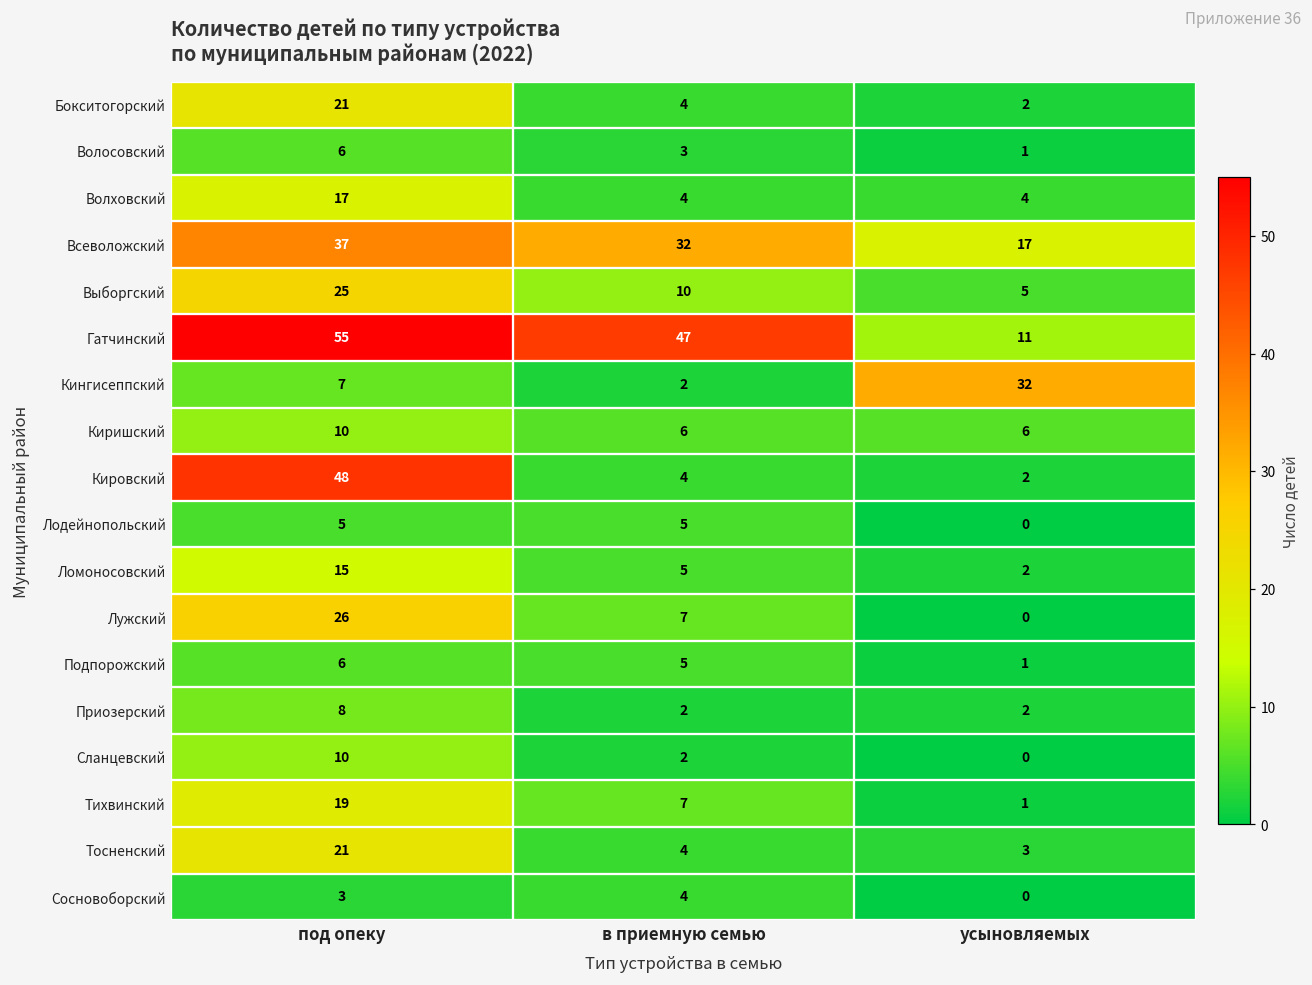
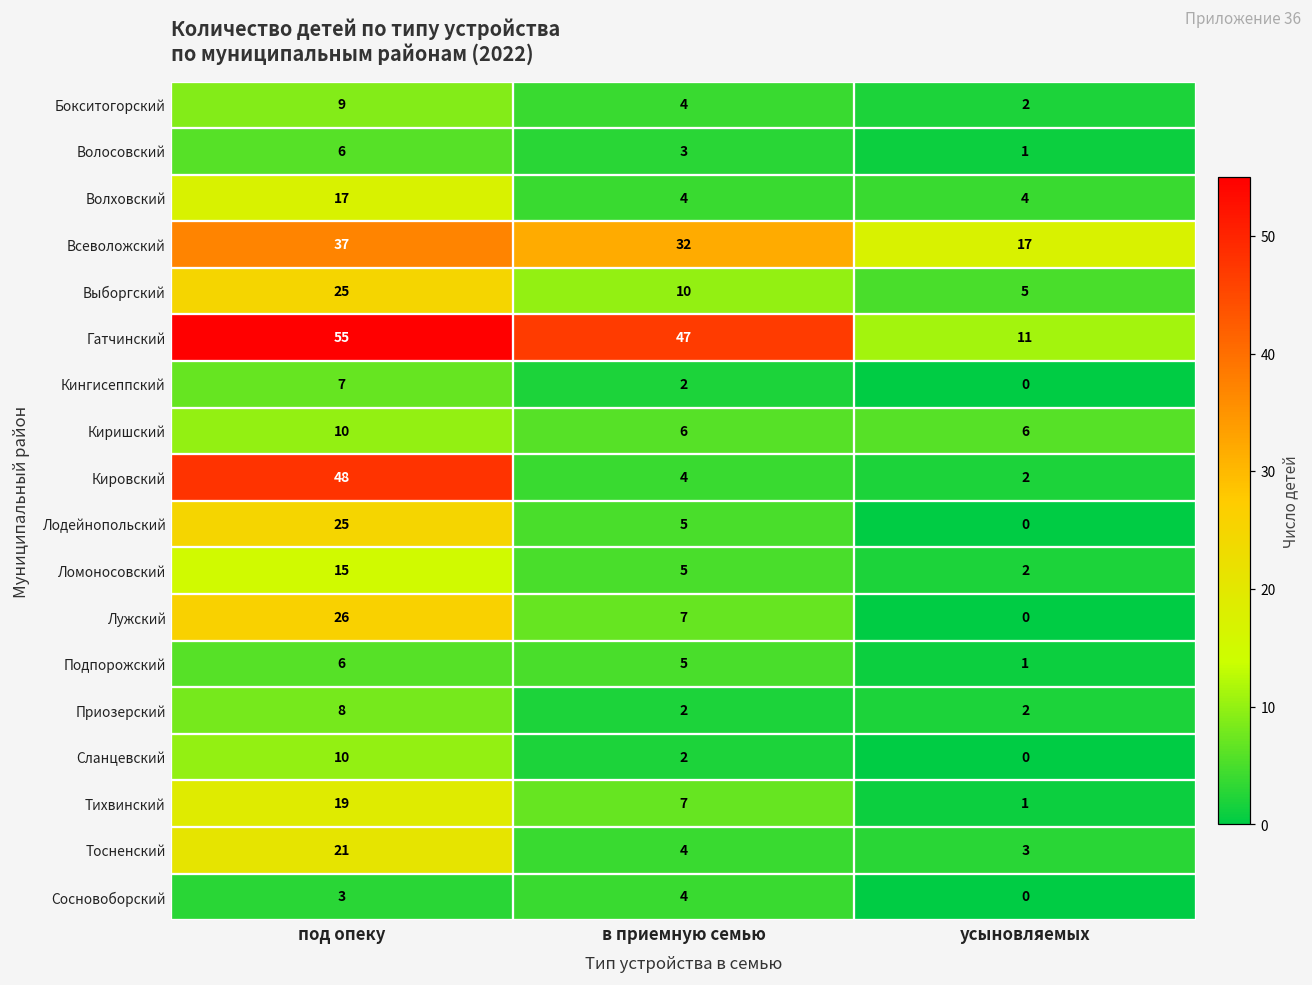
  {
    "Бокситогорский": {
-     "под опеку": 21,
+     "под опеку": 9,
      "в приемную семью": 4,
      "усыновляемых": 2
    },
    "Волосовский": {
      "под опеку": 6,
      "в приемную семью": 3,
      "усыновляемых": 1
    },
    "Волховский": {
      "под опеку": 17,
      "в приемную семью": 4,
      "усыновляемых": 4
    },
    "Всеволожский": {
      "под опеку": 37,
      "в приемную семью": 32,
      "усыновляемых": 17
    },
    "Выборгский": {
      "под опеку": 25,
      "в приемную семью": 10,
      "усыновляемых": 5
    },
    "Гатчинский": {
      "под опеку": 55,
      "в приемную семью": 47,
      "усыновляемых": 11
    },
    "Кингисеппский": {
      "под опеку": 7,
      "в приемную семью": 2,
-     "усыновляемых": 32
+     "усыновляемых": 0
    },
    "Киришский": {
      "под опеку": 10,
      "в приемную семью": 6,
      "усыновляемых": 6
    },
    "Кировский": {
      "под опеку": 48,
      "в приемную семью": 4,
      "усыновляемых": 2
    },
    "Лодейнопольский": {
-     "под опеку": 5,
+     "под опеку": 25,
      "в приемную семью": 5,
      "усыновляемых": 0
    },
    "Ломоносовский": {
      "под опеку": 15,
      "в приемную семью": 5,
      "усыновляемых": 2
    },
    "Лужский": {
      "под опеку": 26,
      "в приемную семью": 7,
      "усыновляемых": 0
    },
    "Подпорожский": {
      "под опеку": 6,
      "в приемную семью": 5,
      "усыновляемых": 1
    },
    "Приозерский": {
      "под опеку": 8,
      "в приемную семью": 2,
      "усыновляемых": 2
    },
    "Сланцевский": {
      "под опеку": 10,
      "в приемную семью": 2,
      "усыновляемых": 0
    },
    "Тихвинский": {
      "под опеку": 19,
      "в приемную семью": 7,
      "усыновляемых": 1
    },
    "Тосненский": {
      "под опеку": 21,
      "в приемную семью": 4,
      "усыновляемых": 3
    },
    "Сосновоборский": {
      "под опеку": 3,
      "в приемную семью": 4,
      "усыновляемых": 0
    }
  }
